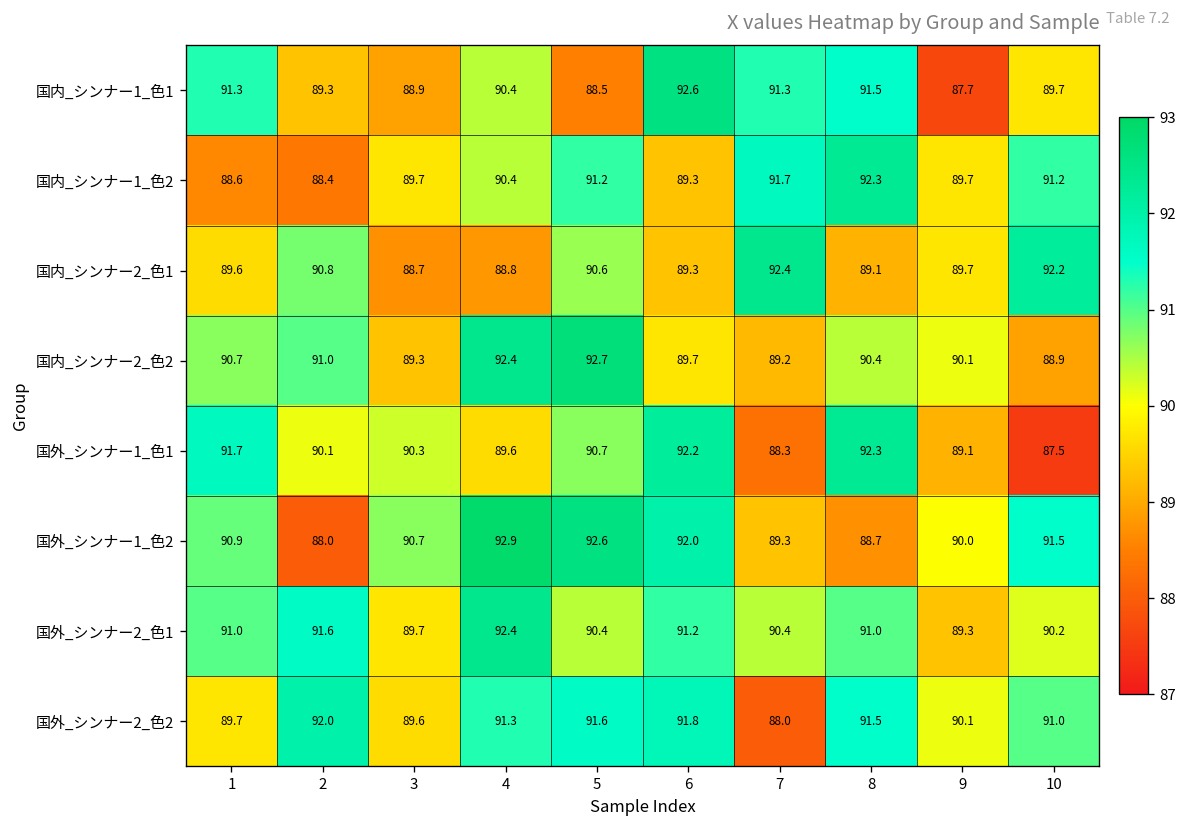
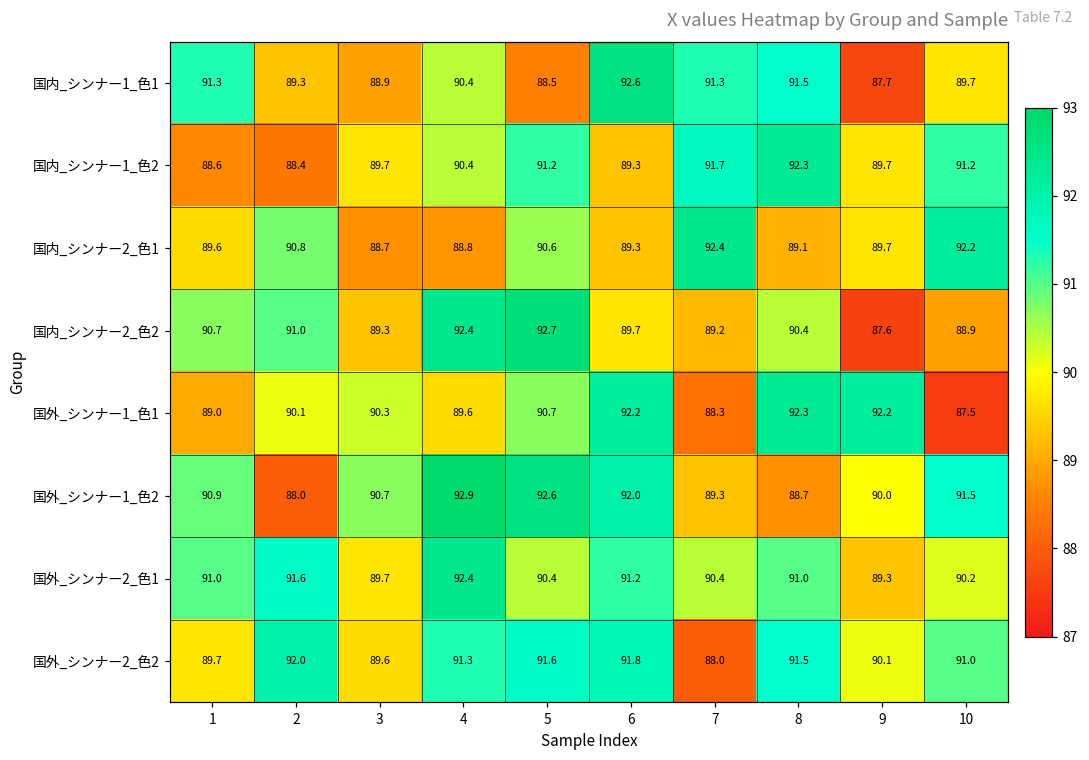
  {
    "国内_シンナー1_色1": {
      "1": 91.3,
      "2": 89.3,
      "3": 88.9,
      "4": 90.4,
      "5": 88.5,
      "6": 92.6,
      "7": 91.3,
      "8": 91.5,
      "9": 87.7,
      "10": 89.7
    },
    "国内_シンナー1_色2": {
      "1": 88.6,
      "2": 88.4,
      "3": 89.7,
      "4": 90.4,
      "5": 91.2,
      "6": 89.3,
      "7": 91.7,
      "8": 92.3,
      "9": 89.7,
      "10": 91.2
    },
    "国内_シンナー2_色1": {
      "1": 89.6,
      "2": 90.8,
      "3": 88.7,
      "4": 88.8,
      "5": 90.6,
      "6": 89.3,
      "7": 92.4,
      "8": 89.1,
      "9": 89.7,
      "10": 92.2
    },
    "国内_シンナー2_色2": {
      "1": 90.7,
      "2": 91.0,
      "3": 89.3,
      "4": 92.4,
      "5": 92.7,
      "6": 89.7,
      "7": 89.2,
      "8": 90.4,
-     "9": 90.1,
+     "9": 87.6,
      "10": 88.9
    },
    "国外_シンナー1_色1": {
-     "1": 91.7,
+     "1": 89.0,
      "2": 90.1,
      "3": 90.3,
      "4": 89.6,
      "5": 90.7,
      "6": 92.2,
      "7": 88.3,
      "8": 92.3,
-     "9": 89.1,
+     "9": 92.2,
      "10": 87.5
    },
    "国外_シンナー1_色2": {
      "1": 90.9,
      "2": 88.0,
      "3": 90.7,
      "4": 92.9,
      "5": 92.6,
      "6": 92.0,
      "7": 89.3,
      "8": 88.7,
      "9": 90.0,
      "10": 91.5
    },
    "国外_シンナー2_色1": {
      "1": 91.0,
      "2": 91.6,
      "3": 89.7,
      "4": 92.4,
      "5": 90.4,
      "6": 91.2,
      "7": 90.4,
      "8": 91.0,
      "9": 89.3,
      "10": 90.2
    },
    "国外_シンナー2_色2": {
      "1": 89.7,
      "2": 92.0,
      "3": 89.6,
      "4": 91.3,
      "5": 91.6,
      "6": 91.8,
      "7": 88.0,
      "8": 91.5,
      "9": 90.1,
      "10": 91.0
    }
  }
